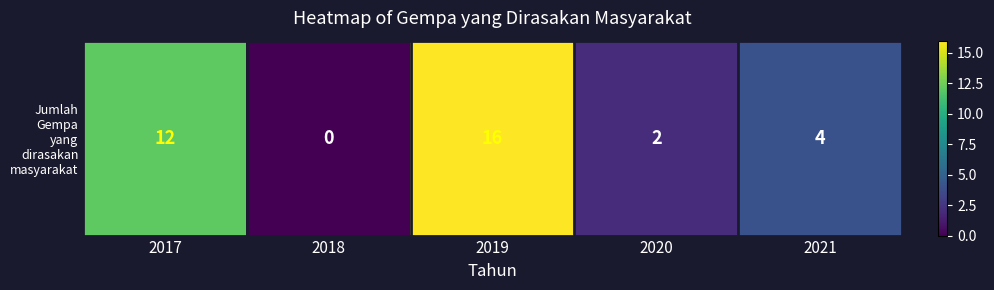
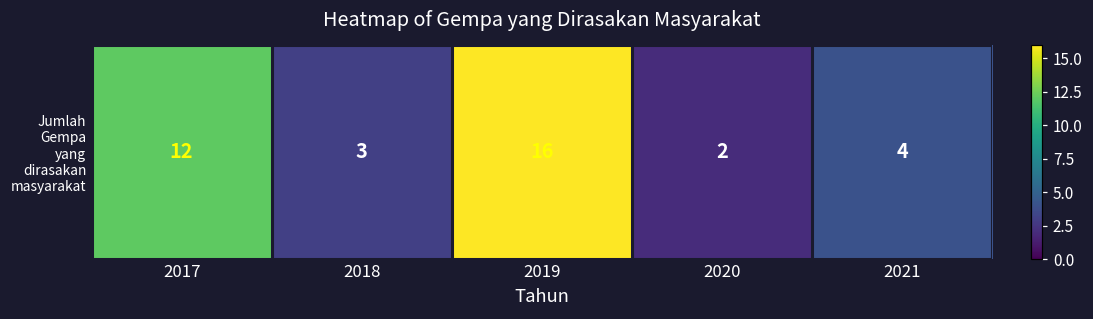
  {
    "Jumlah Gempa yang dirasakan masyarakat": {
      "2017": 12,
-     "2018": 0,
+     "2018": 3,
      "2020": 2,
      "2021": 4
    }
  }
